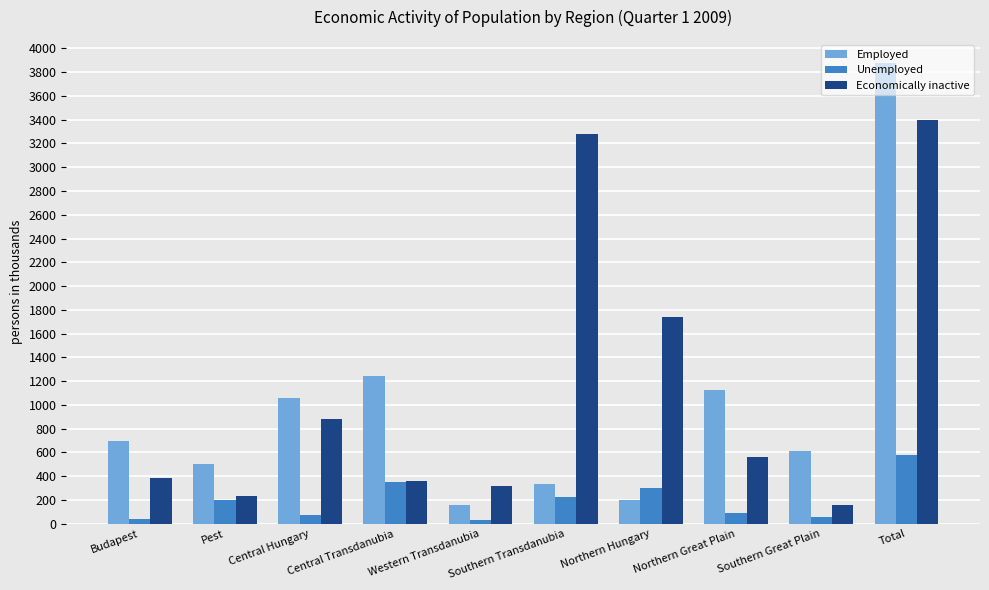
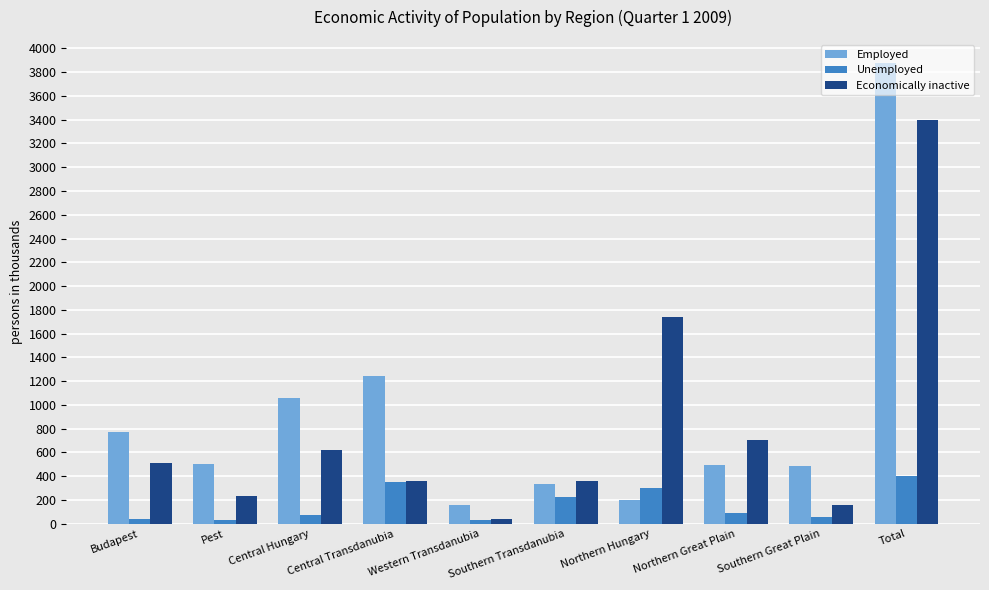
  {
    "Employed": {
-     "Budapest": 690,
+     "Budapest": 770,
      "Pest": 510,
      "Central Hungary": 1050,
      "Central Transdanubia": 1240,
      "Western Transdanubia": 150,
      "Southern Transdanubia": 340,
      "Northern Hungary": 200,
-     "Northern Great Plain": 1120,
-     "Southern Great Plain": 610
+     "Northern Great Plain": 500,
+     "Southern Great Plain": 480
    },
    "Unemployed": {
      "Budapest": 40,
-     "Pest": 200,
+     "Pest": 30,
      "Central Hungary": 70,
      "Central Transdanubia": 350,
      "Western Transdanubia": 30,
      "Southern Transdanubia": 220,
      "Northern Hungary": 300,
      "Northern Great Plain": 90,
      "Southern Great Plain": 60,
-     "Total": 580
+     "Total": 400
    },
    "Economically inactive": {
-     "Budapest": 390,
+     "Budapest": 510,
      "Pest": 230,
-     "Central Hungary": 880,
+     "Central Hungary": 620,
      "Central Transdanubia": 360,
-     "Western Transdanubia": 320,
-     "Southern Transdanubia": 3280,
+     "Western Transdanubia": 40,
+     "Southern Transdanubia": 360,
      "Northern Hungary": 1740,
-     "Northern Great Plain": 560,
+     "Northern Great Plain": 700,
      "Southern Great Plain": 160,
      "Total": 3400
    }
  }
